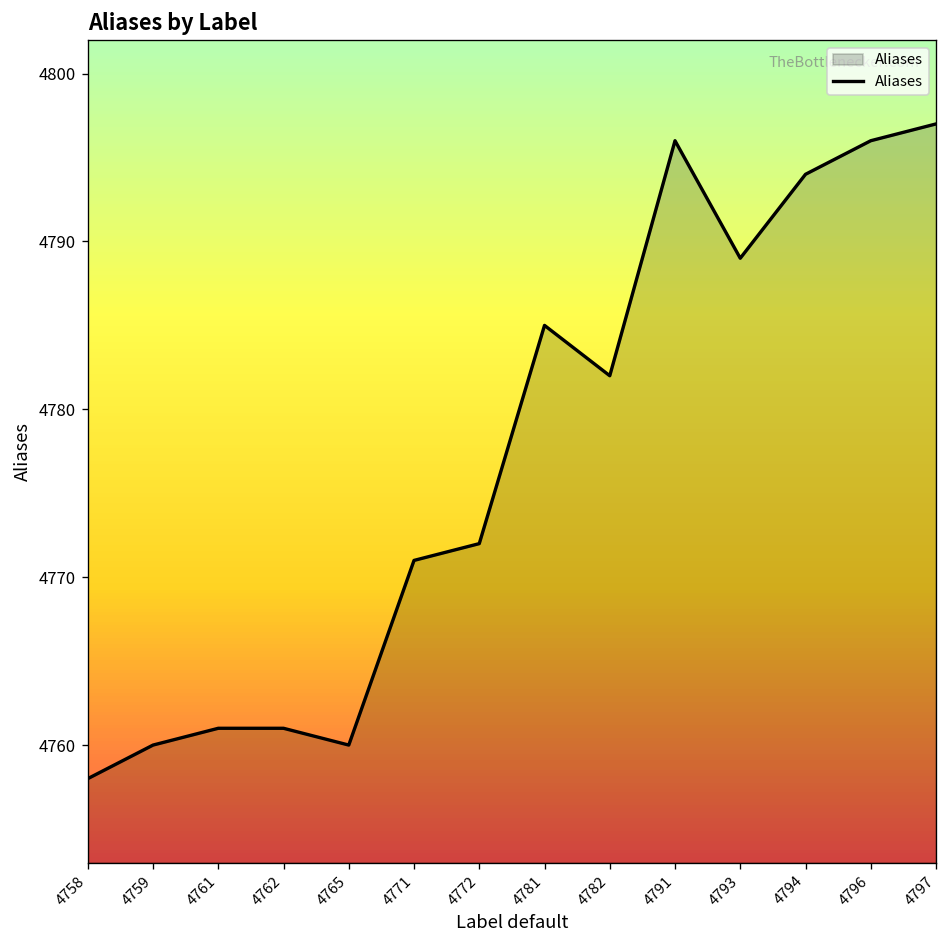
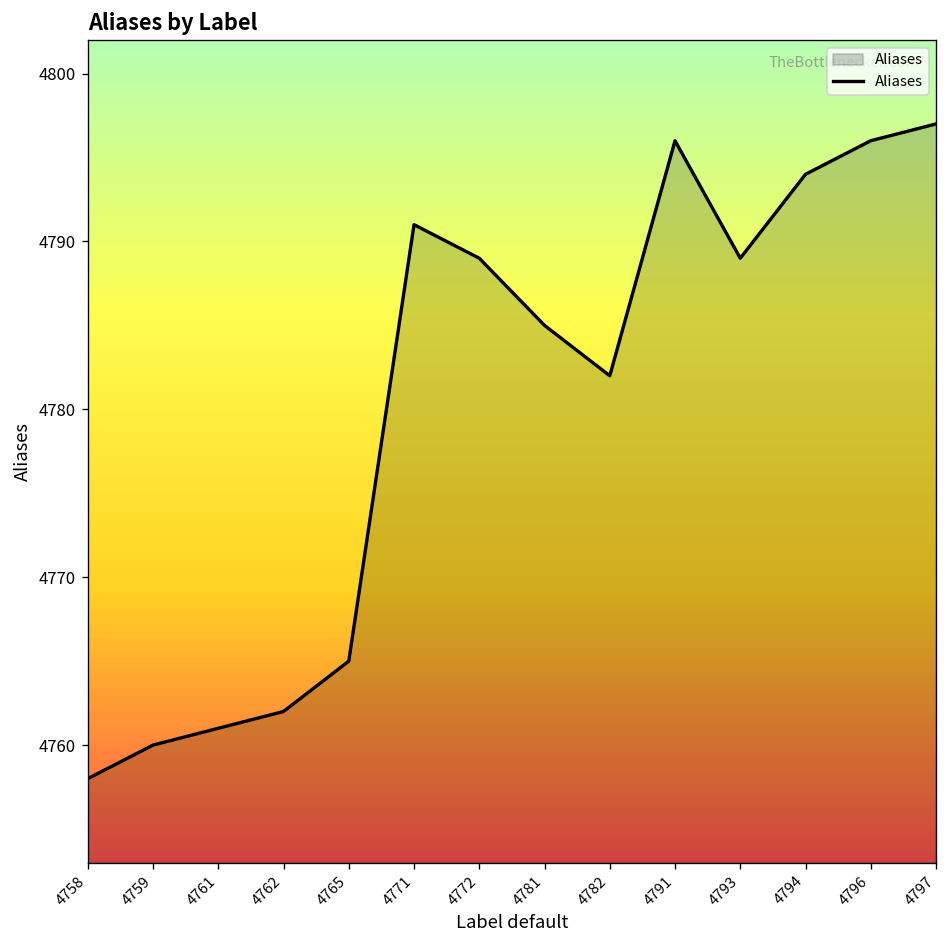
  {
    "4758": 4758,
    "4759": 4760,
    "4761": 4761,
-   "4762": 4761,
-   "4765": 4760,
-   "4771": 4771,
-   "4772": 4772,
+   "4762": 4762,
+   "4765": 4765,
+   "4771": 4791,
+   "4772": 4789,
    "4781": 4785,
    "4782": 4782,
    "4791": 4796,
    "4793": 4789,
    "4794": 4794,
    "4796": 4796,
    "4797": 4797
  }
